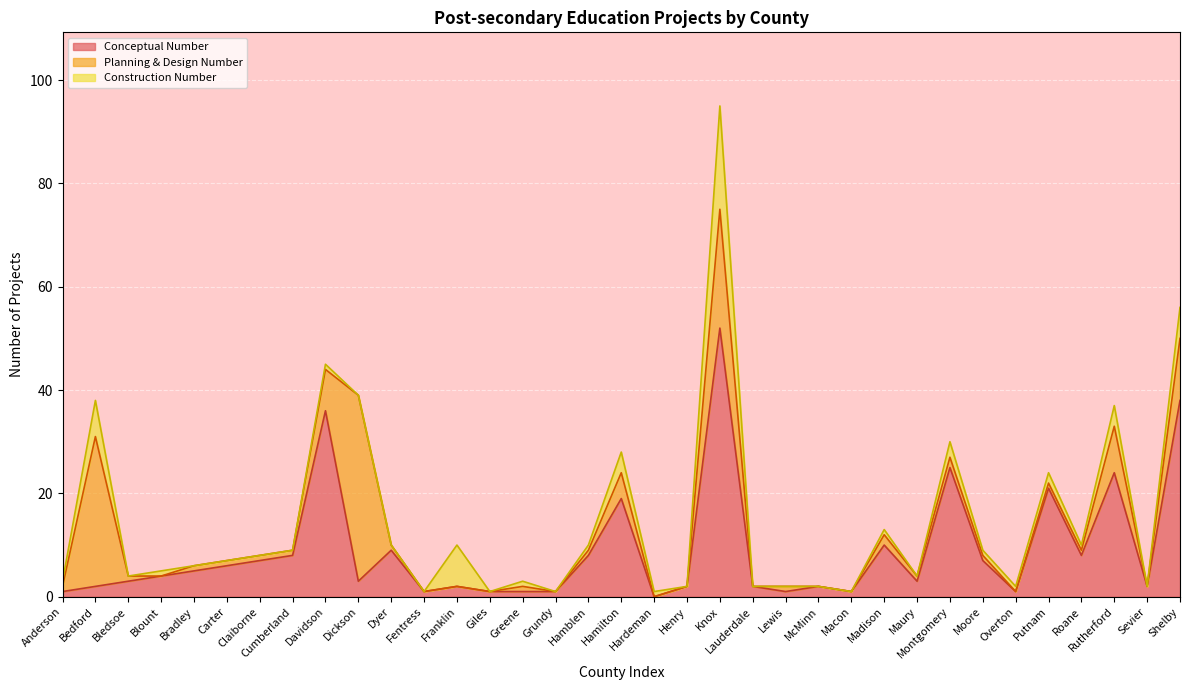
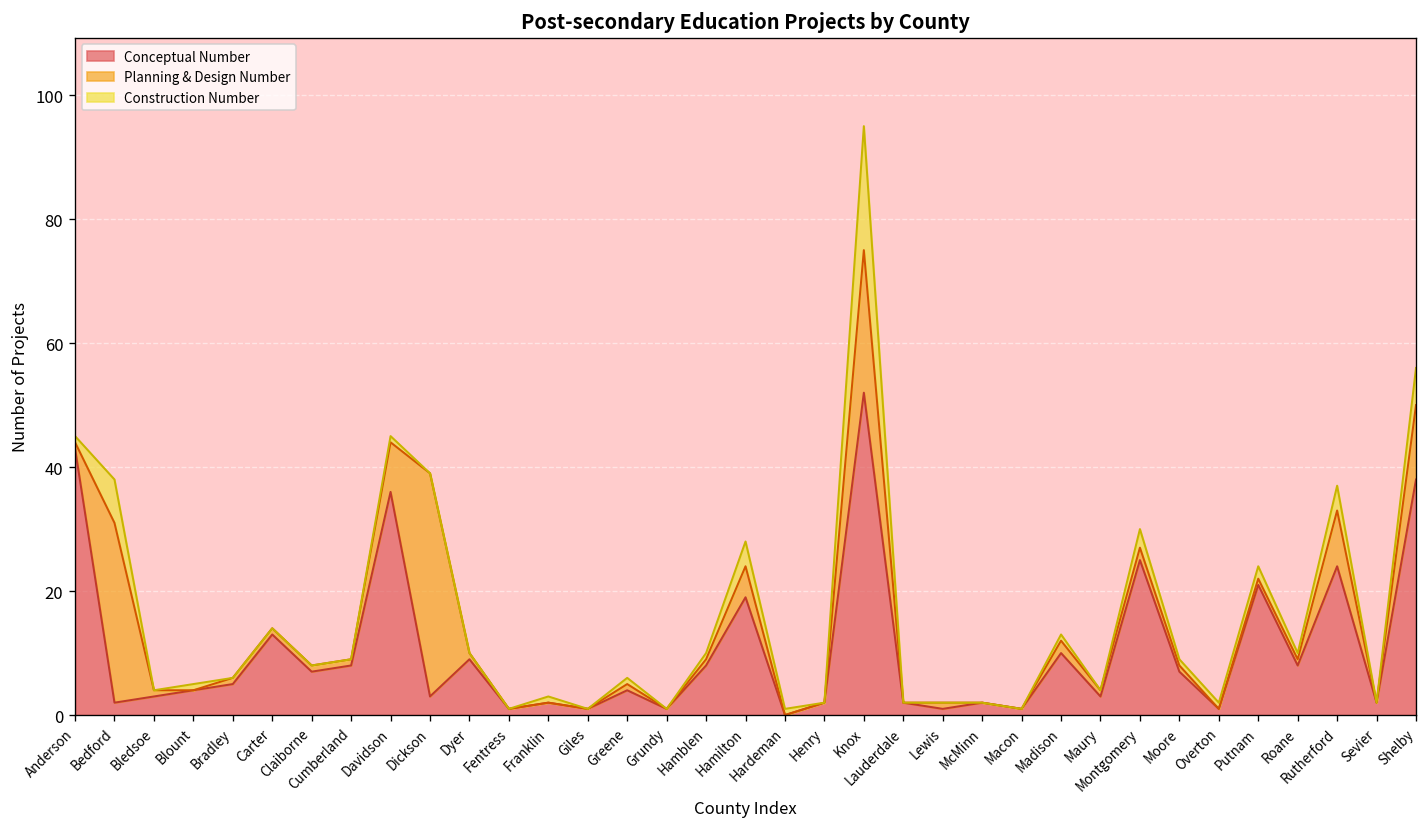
  {
    "Conceptual Number": {
-     "Anderson": 1,
+     "Anderson": 43,
      "Bedford": 2,
      "Bledsoe": 3,
      "Bradley": 5,
-     "Carter": 6,
+     "Carter": 13,
      "Claiborne": 7,
      "Cumberland": 8,
      "Davidson": 36,
      "Dickson": 3,
      "Dyer": 9,
-     "Greene": 1,
+     "Greene": 4,
      "Hamblen": 8,
      "Hamilton": 19,
      "Knox": 52,
      "Lewis": 1,
      "Madison": 10,
      "Maury": 3,
      "Montgomery": 25,
      "Moore": 7,
      "Putnam": 21,
      "Roane": 8,
      "Rutherford": 24,
      "Shelby": 38
    },
    "Planning & Design Number": {
      "Anderson": 1,
      "Bedford": 29,
      "Davidson": 8,
      "Greene": 1,
      "Hamblen": 1,
      "Hamilton": 5,
      "Knox": 23,
      "Madison": 2,
      "Montgomery": 2,
      "Moore": 1,
      "Putnam": 1,
      "Roane": 1,
      "Rutherford": 9,
      "Shelby": 12
    },
    "Construction Number": {
      "Anderson": 1,
      "Bedford": 7,
      "Blount": 1,
      "Davidson": 1,
-     "Franklin": 8,
+     "Franklin": 1,
      "Greene": 1,
      "Hamblen": 1,
      "Hamilton": 4,
      "Hardeman": 1,
      "Knox": 20,
      "Madison": 1,
      "Montgomery": 3,
      "Moore": 1,
      "Overton": 1,
      "Putnam": 2,
      "Roane": 1,
      "Rutherford": 4,
      "Shelby": 6
    }
  }
